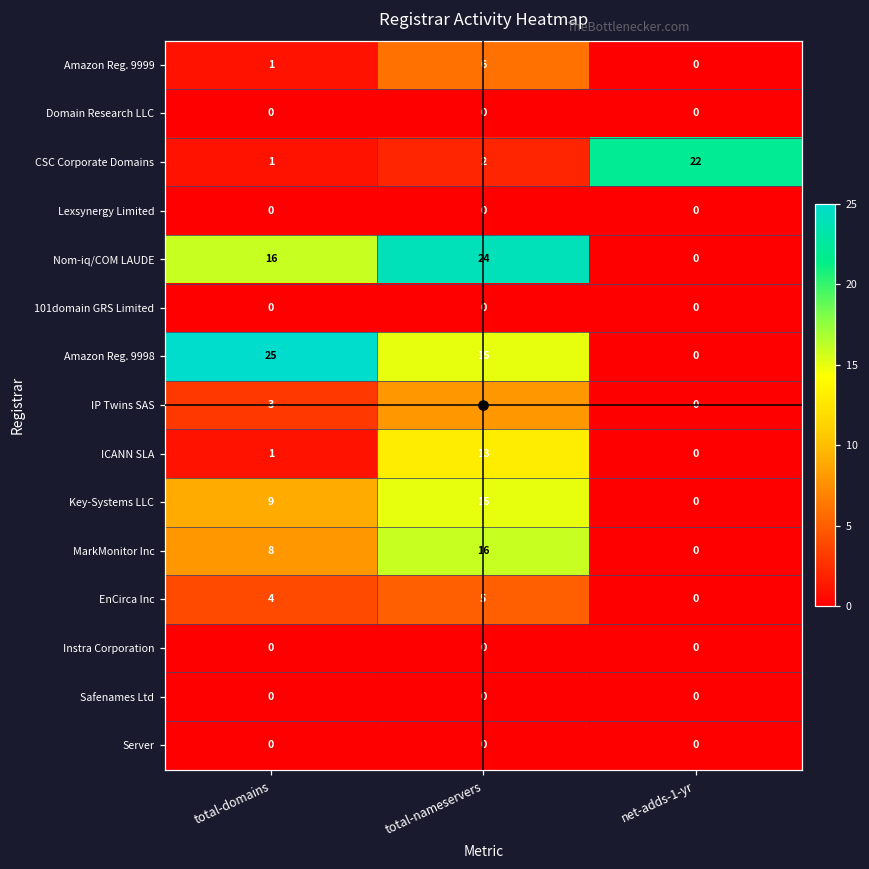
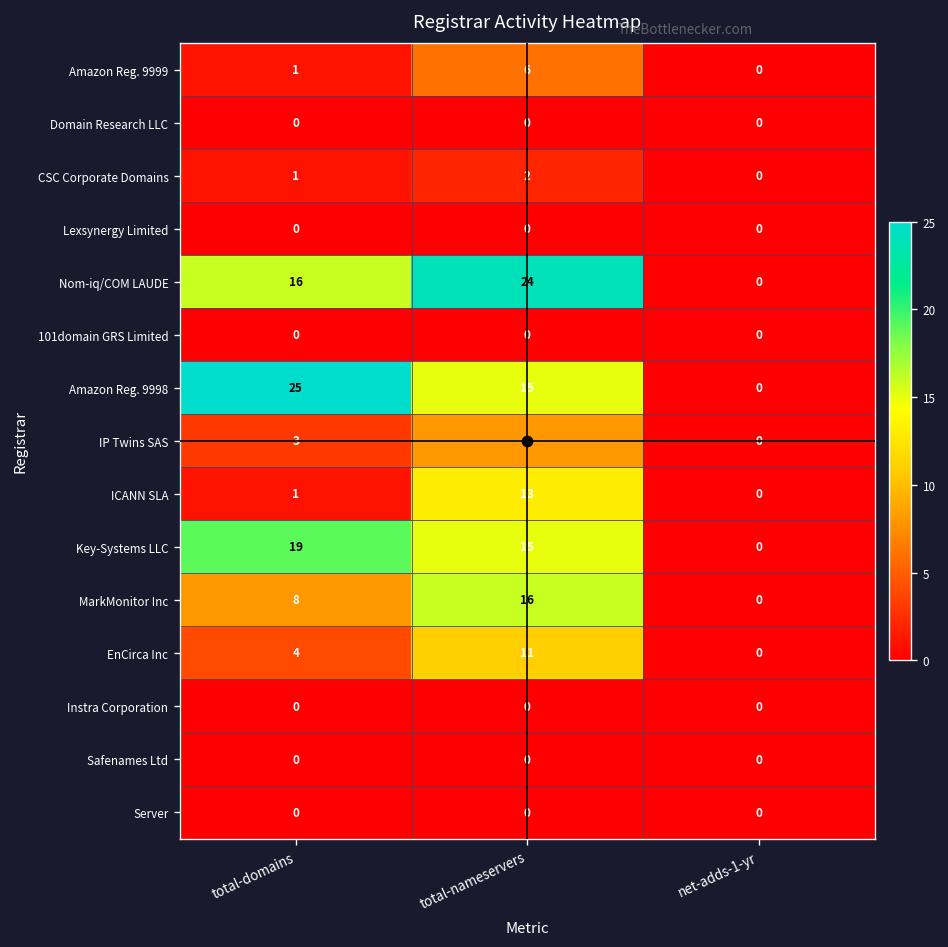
  {
    "Amazon Reg. 9999": {
      "total-domains": 1,
      "total-nameservers": 6,
      "net-adds-1-yr": 0
    },
    "Domain Research LLC": {
      "total-domains": 0,
      "total-nameservers": 0,
      "net-adds-1-yr": 0
    },
    "CSC Corporate Domains": {
      "total-domains": 1,
      "total-nameservers": 2,
-     "net-adds-1-yr": 22
+     "net-adds-1-yr": 0
    },
    "Lexsynergy Limited": {
      "total-domains": 0,
      "total-nameservers": 0,
      "net-adds-1-yr": 0
    },
    "Nom-iq/COM LAUDE": {
      "total-domains": 16,
      "total-nameservers": 24,
      "net-adds-1-yr": 0
    },
    "101domain GRS Limited": {
      "total-domains": 0,
      "total-nameservers": 0,
      "net-adds-1-yr": 0
    },
    "Amazon Reg. 9998": {
      "total-domains": 25,
      "total-nameservers": 15,
      "net-adds-1-yr": 0
    },
    "IP Twins SAS": {
      "total-domains": 3,
      "net-adds-1-yr": 0
    },
    "ICANN SLA": {
      "total-domains": 1,
      "total-nameservers": 13,
      "net-adds-1-yr": 0
    },
    "Key-Systems LLC": {
-     "total-domains": 9,
+     "total-domains": 19,
      "total-nameservers": 15,
      "net-adds-1-yr": 0
    },
    "MarkMonitor Inc": {
      "total-domains": 8,
      "total-nameservers": 16,
      "net-adds-1-yr": 0
    },
    "EnCirca Inc": {
      "total-domains": 4,
-     "total-nameservers": 5,
+     "total-nameservers": 11,
      "net-adds-1-yr": 0
    },
    "Instra Corporation": {
      "total-domains": 0,
      "total-nameservers": 0,
      "net-adds-1-yr": 0
    },
    "Safenames Ltd": {
      "total-domains": 0,
      "total-nameservers": 0,
      "net-adds-1-yr": 0
    },
    "Server": {
      "total-domains": 0,
      "total-nameservers": 0,
      "net-adds-1-yr": 0
    }
  }
